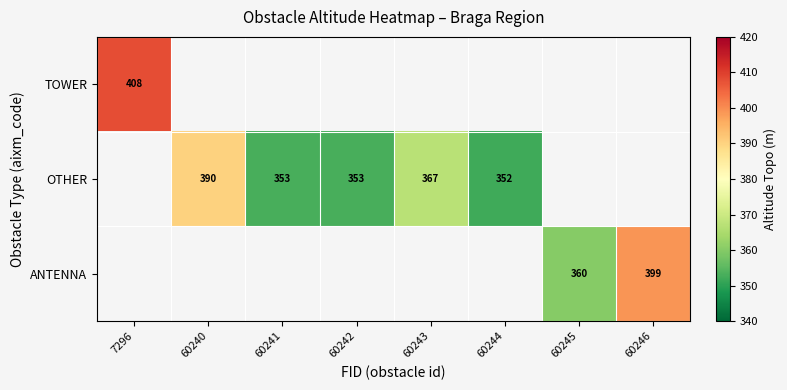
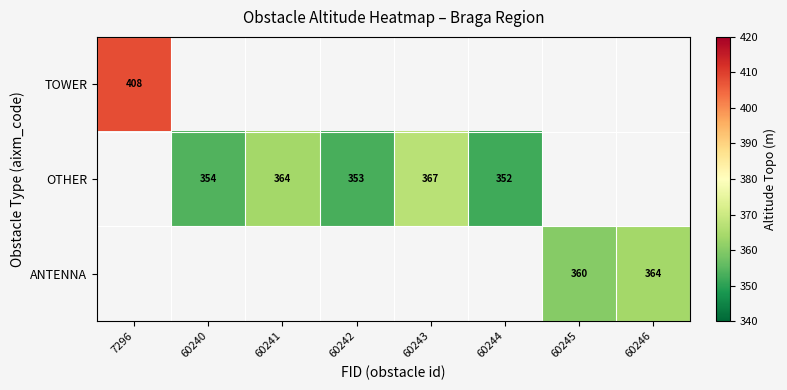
  {
    "TOWER": {
      "7296": 408
    },
    "OTHER": {
-     "60240": 390,
-     "60241": 353,
+     "60240": 354,
+     "60241": 364,
      "60242": 353,
      "60243": 367,
      "60244": 352
    },
    "ANTENNA": {
      "60245": 360,
-     "60246": 399
+     "60246": 364
    }
  }
